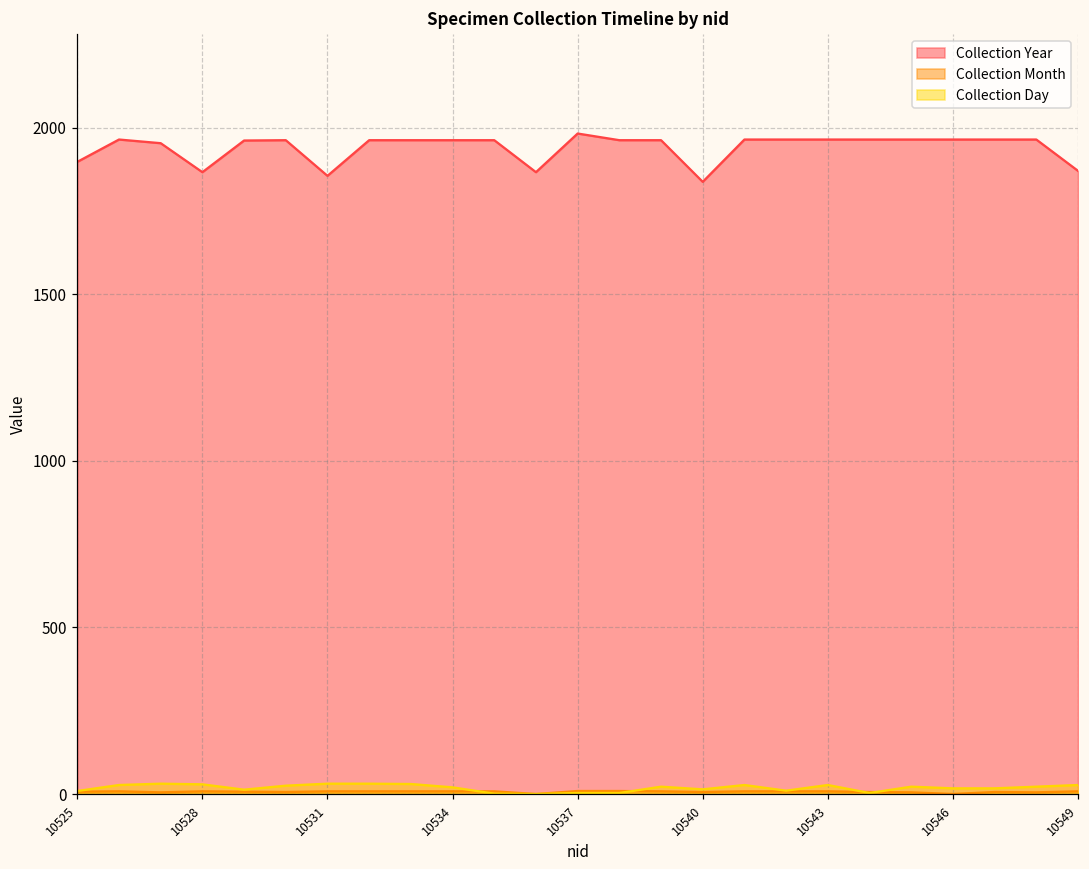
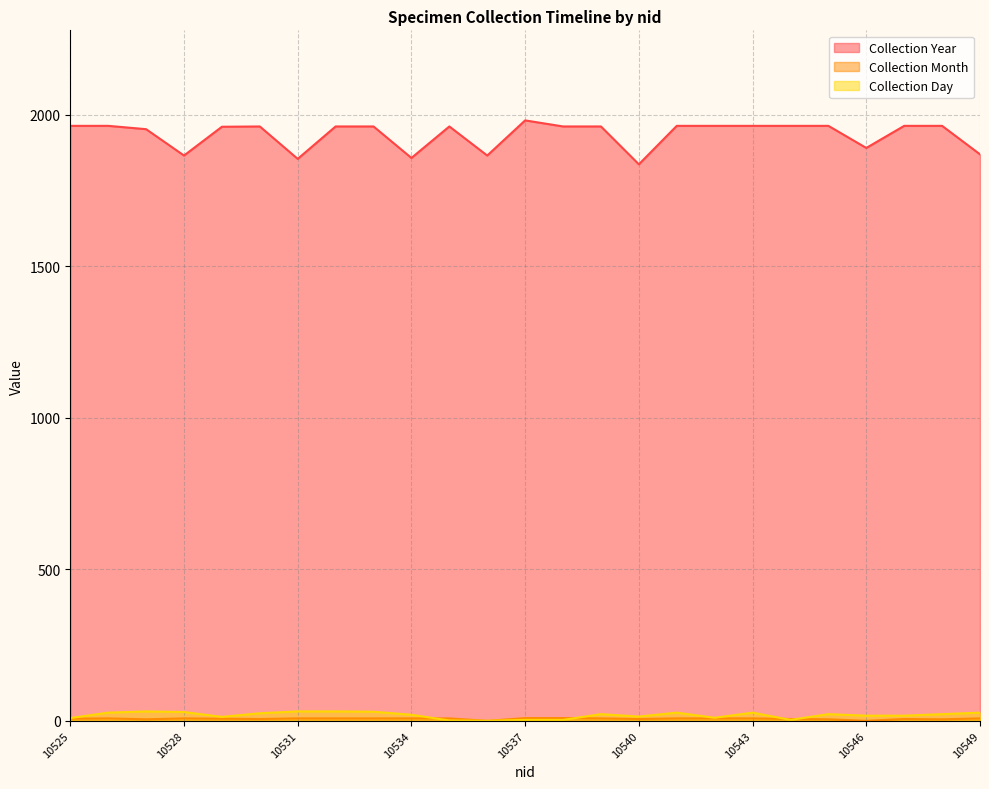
  {
    "Collection Year": {
-     "10525": 1900,
+     "10525": 1960,
      "10528": 1870,
      "10531": 1860,
-     "10534": 1960,
+     "10534": 1860,
      "10537": 1980,
      "10540": 1840,
      "10543": 1960,
-     "10546": 1960,
+     "10546": 1890,
      "10549": 1870
    }
  }
